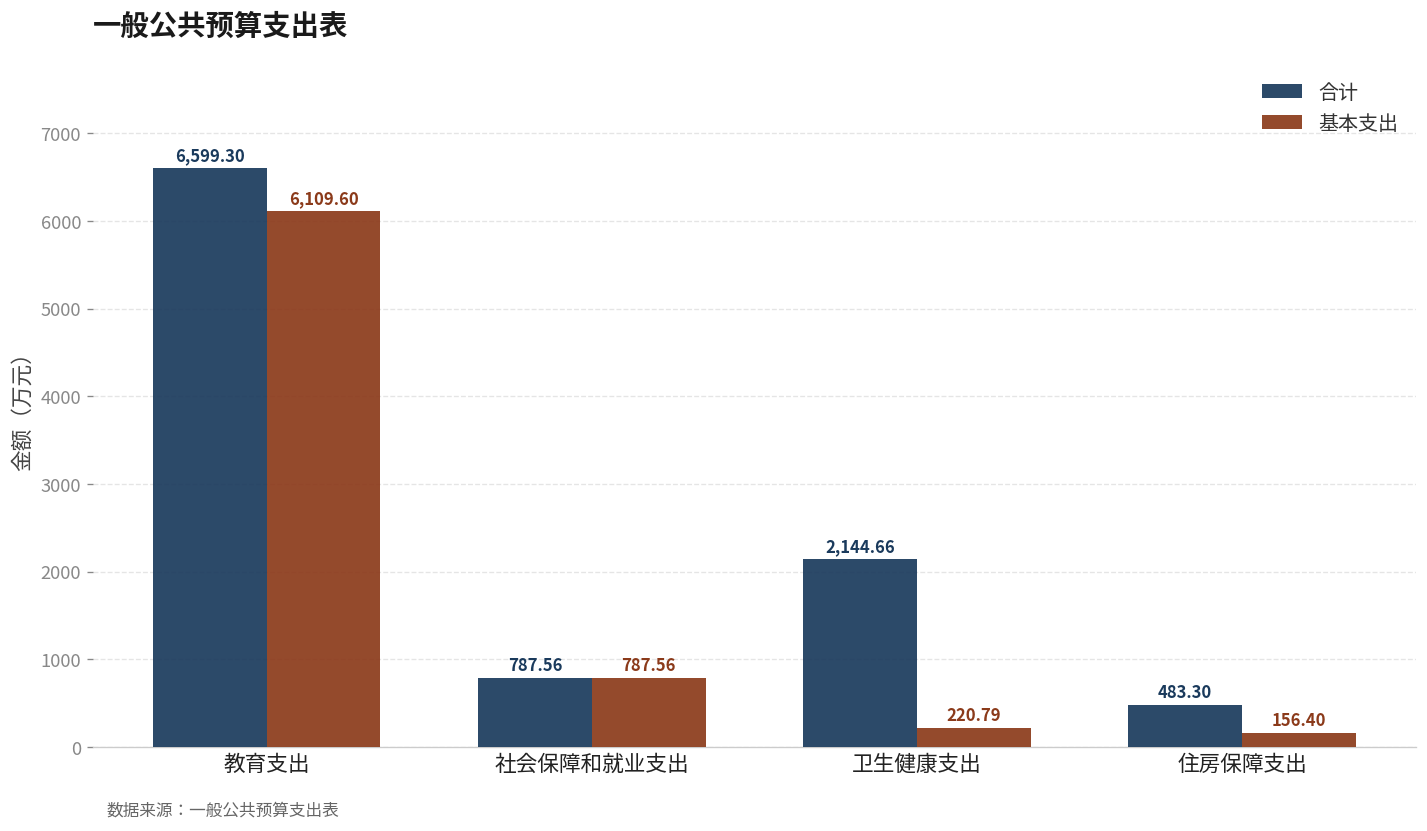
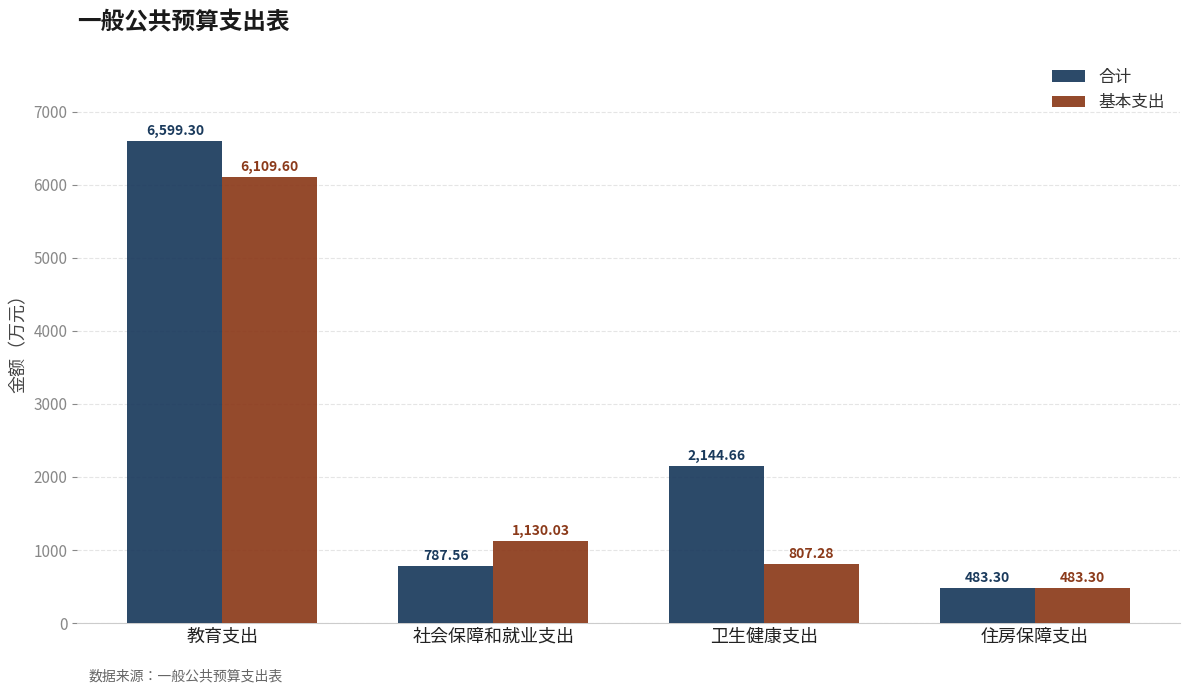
  {
    "合计": {
      "教育支出": "6,599.30",
      "社会保障和就业支出": "787.56",
      "卫生健康支出": "2,144.66",
      "住房保障支出": "483.30"
    },
    "基本支出": {
      "教育支出": "6,109.60",
-     "社会保障和就业支出": "787.56",
-     "卫生健康支出": "220.79",
-     "住房保障支出": "156.40"
+     "社会保障和就业支出": "1,130.03",
+     "卫生健康支出": "807.28",
+     "住房保障支出": "483.30"
    }
  }
